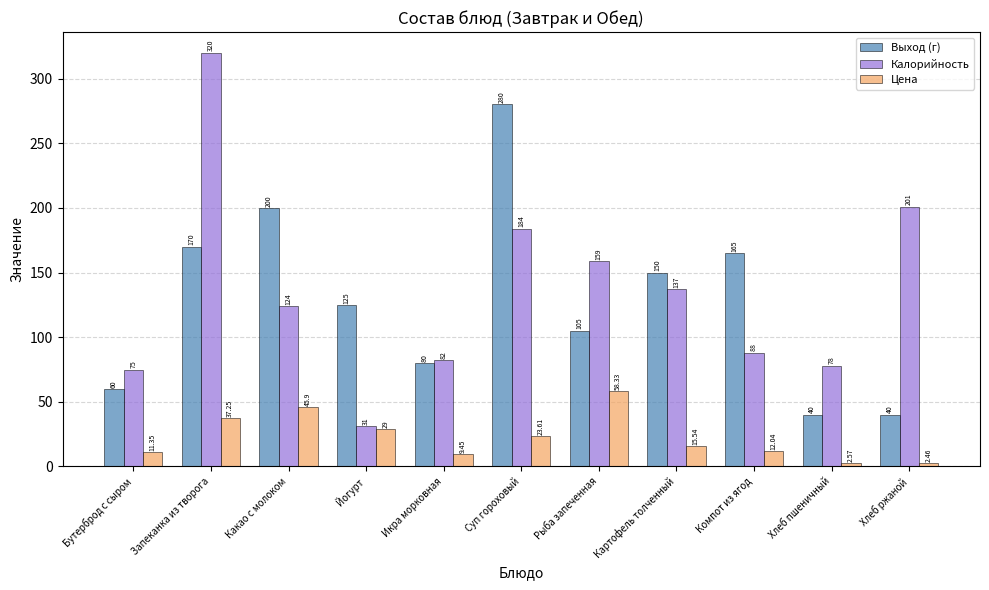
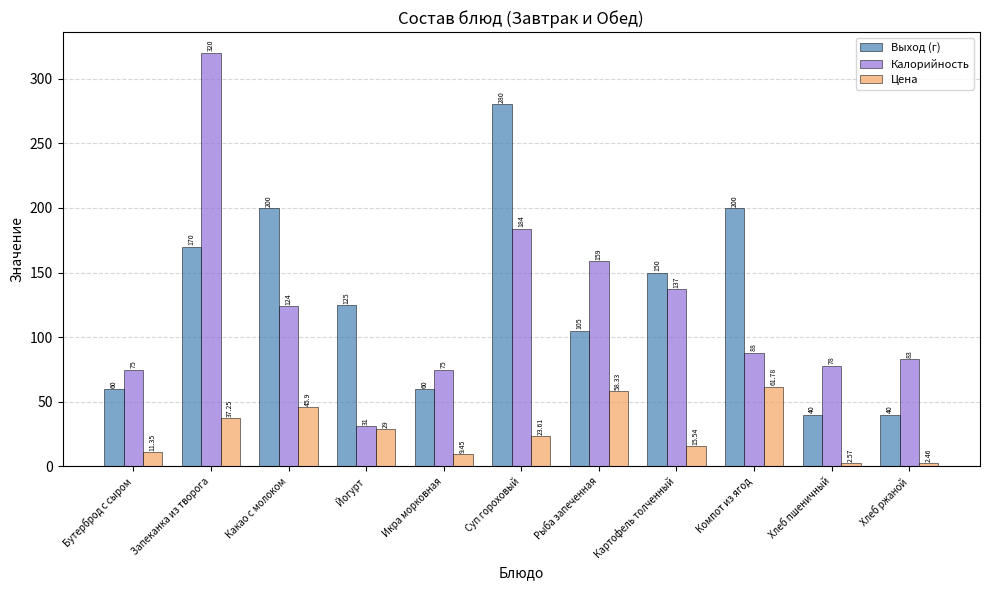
  {
    "Выход (г)": {
      "Бутерброд с сыром": 60,
      "Запеканка из творога": 170,
      "Какао с молоком": 200,
      "Йогурт": 125,
-     "Икра морковная": 80,
+     "Икра морковная": 60,
      "Суп гороховый": 280,
      "Рыба запеченная": 105,
      "Картофель толченный": 150,
-     "Компот из ягод": 165,
+     "Компот из ягод": 200,
      "Хлеб пшеничный": 40,
      "Хлеб ржаной": 40
    },
    "Калорийность": {
      "Бутерброд с сыром": 75,
      "Запеканка из творога": 320,
      "Какао с молоком": 124,
      "Йогурт": 31,
-     "Икра морковная": 82,
+     "Икра морковная": 75,
      "Суп гороховый": 184,
      "Рыба запеченная": 159,
      "Картофель толченный": 137,
      "Компот из ягод": 88,
      "Хлеб пшеничный": 78,
-     "Хлеб ржаной": 201
+     "Хлеб ржаной": 83
    },
    "Цена": {
      "Бутерброд с сыром": 11.35,
      "Запеканка из творога": 37.25,
      "Какао с молоком": 45.9,
      "Йогурт": 29,
      "Икра морковная": 9.45,
      "Суп гороховый": 23.61,
      "Рыба запеченная": 58.33,
      "Картофель толченный": 15.54,
-     "Компот из ягод": 12.04,
+     "Компот из ягод": 61.78,
      "Хлеб пшеничный": 2.57,
      "Хлеб ржаной": 2.46
    }
  }
